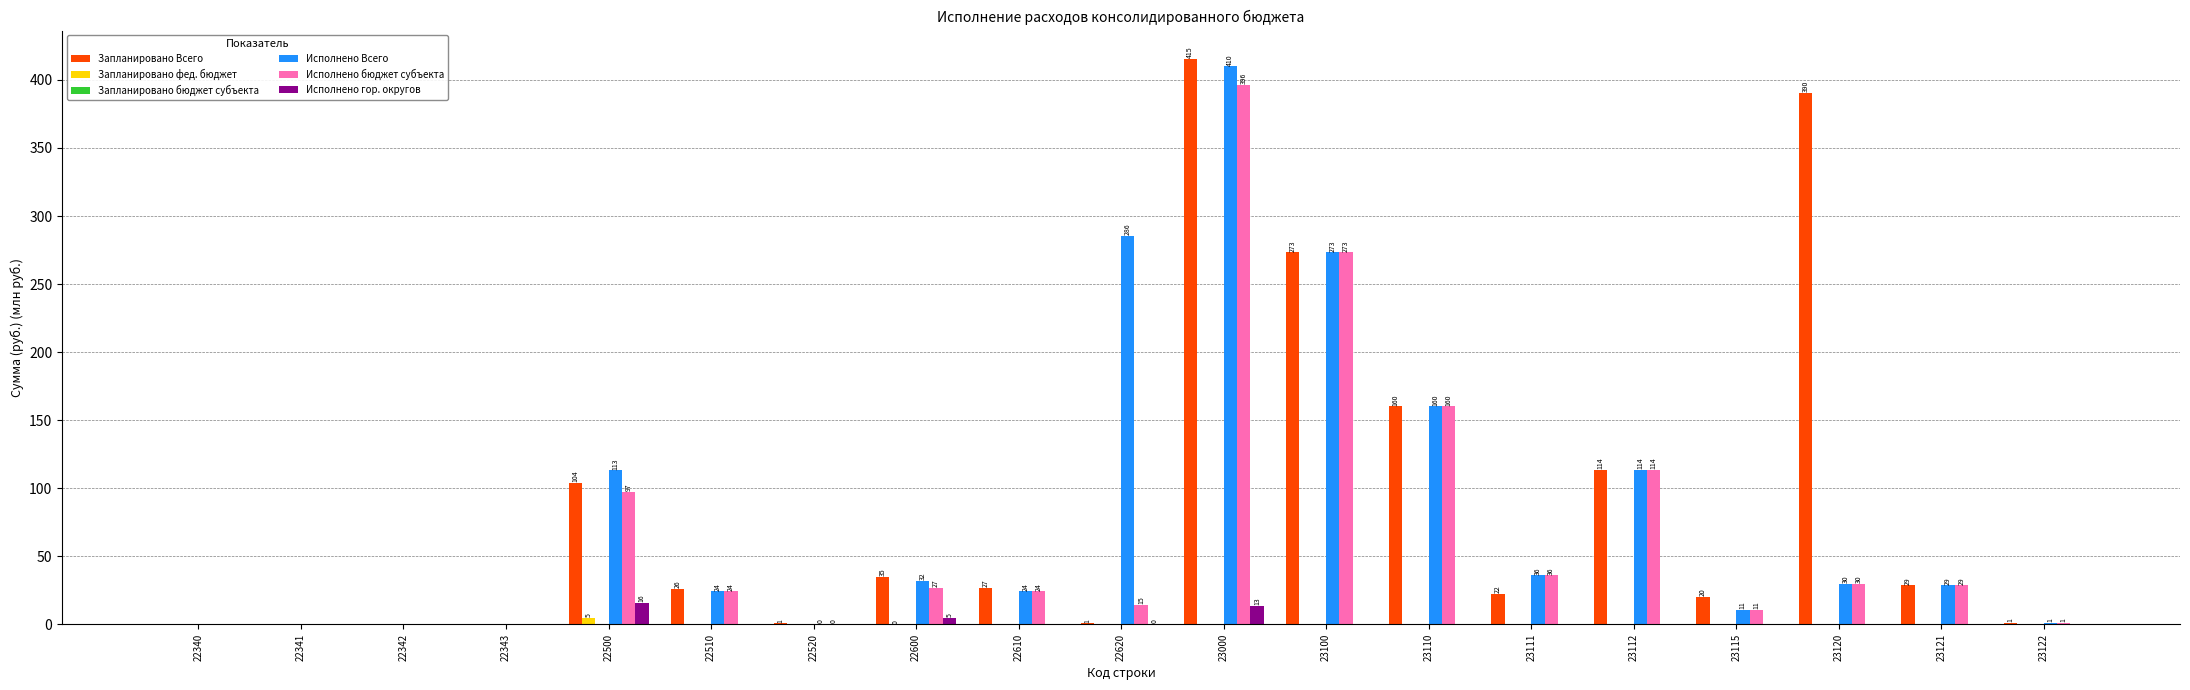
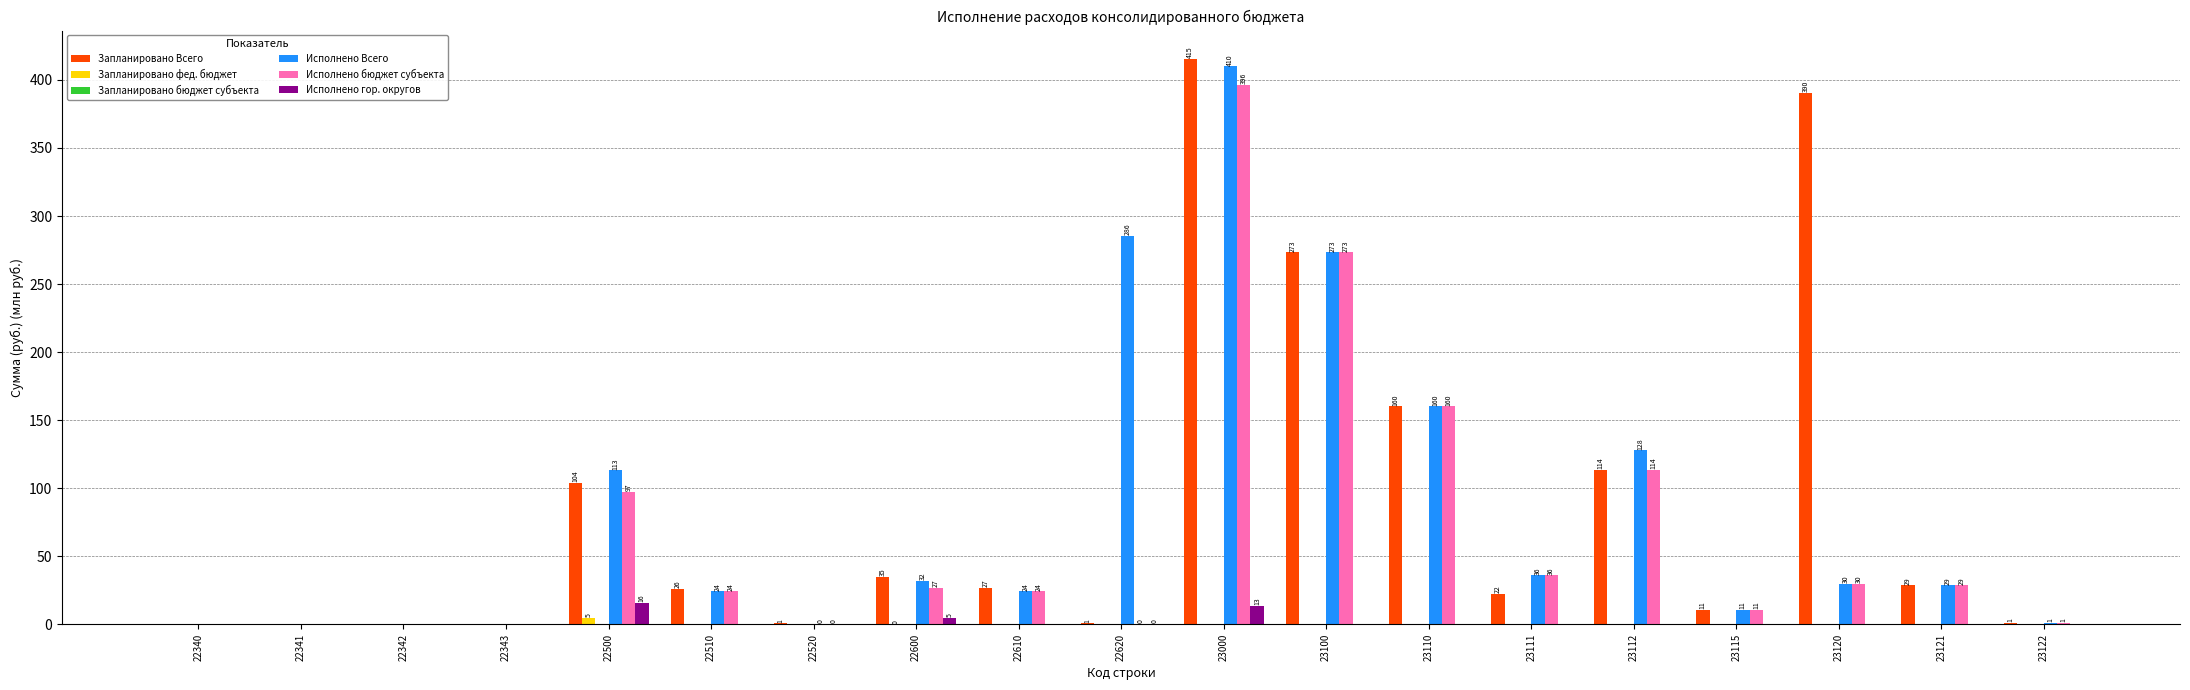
  {
    "Запланировано Всего": {
      "22500": 104,
      "22510": 26,
      "22520": 1,
      "22600": 35,
      "22610": 27,
      "22620": 1,
      "23000": 415,
      "23100": 273,
      "23110": 160,
      "23111": 22,
      "23112": 114,
-     "23115": 20,
+     "23115": 11,
      "23120": 390,
      "23121": 29,
      "23122": 1
    },
    "Запланировано фед. бюджет": {
      "22500": 5,
      "22600": 0
    },
    "Запланировано бюджет субъекта": {
      "22340": 0,
      "22341": 0,
      "22342": 0,
      "22343": 0,
      "22500": 0,
      "22510": 0,
      "22610": 0,
      "23000": 0,
      "23100": 0,
      "23110": 0,
      "23111": 0,
      "23112": 0,
      "23115": 0,
      "23120": 0,
      "23121": 0,
      "23122": 0
    },
    "Исполнено Всего": {
      "22500": 113,
      "22510": 24,
      "22520": 0,
      "22600": 32,
      "22610": 24,
      "22620": 286,
      "23000": 410,
      "23100": 273,
      "23110": 160,
      "23111": 36,
-     "23112": 114,
+     "23112": 128,
      "23115": 11,
      "23120": 30,
      "23121": 29,
      "23122": 1
    },
    "Исполнено бюджет субъекта": {
      "22500": 97,
      "22510": 24,
      "22520": 0,
      "22600": 27,
      "22610": 24,
-     "22620": 15,
+     "22620": 0,
      "23000": 396,
      "23100": 273,
      "23110": 160,
      "23111": 36,
      "23112": 114,
      "23115": 11,
      "23120": 30,
      "23121": 29,
      "23122": 1
    },
    "Исполнено гор. округов": {
      "22500": 16,
      "22600": 5,
      "22620": 0,
      "23000": 13
    }
  }
